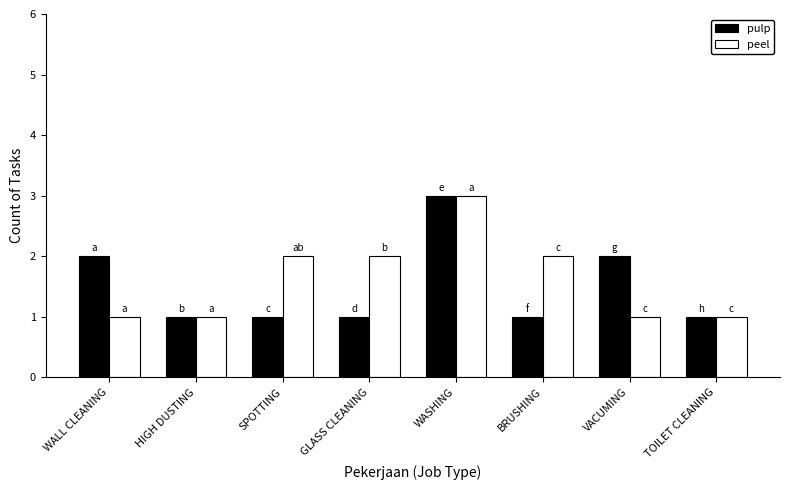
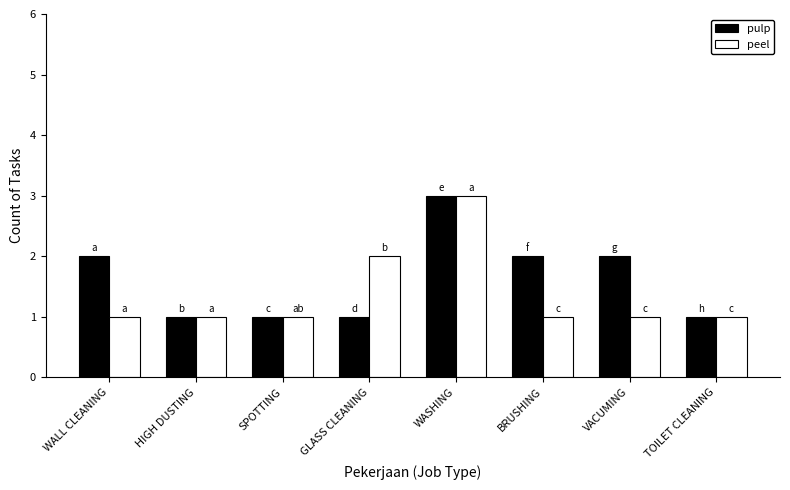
  {
    "pulp": {
      "WALL CLEANING": 2,
      "HIGH DUSTING": 1,
      "SPOTTING": 1,
      "GLASS CLEANING": 1,
      "WASHING": 3,
-     "BRUSHING": 1,
+     "BRUSHING": 2,
      "VACUMING": 2,
      "TOILET CLEANING": 1
    },
    "peel": {
      "WALL CLEANING": 1,
      "HIGH DUSTING": 1,
-     "SPOTTING": 2,
+     "SPOTTING": 1,
      "GLASS CLEANING": 2,
      "WASHING": 3,
-     "BRUSHING": 2,
+     "BRUSHING": 1,
      "VACUMING": 1,
      "TOILET CLEANING": 1
    }
  }
